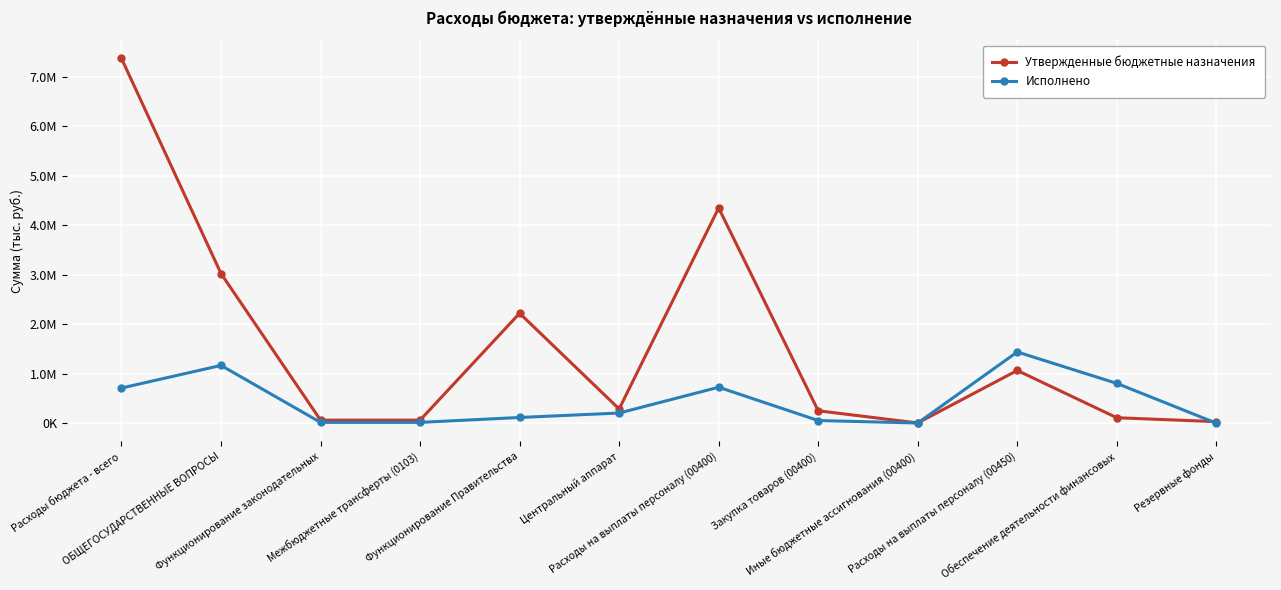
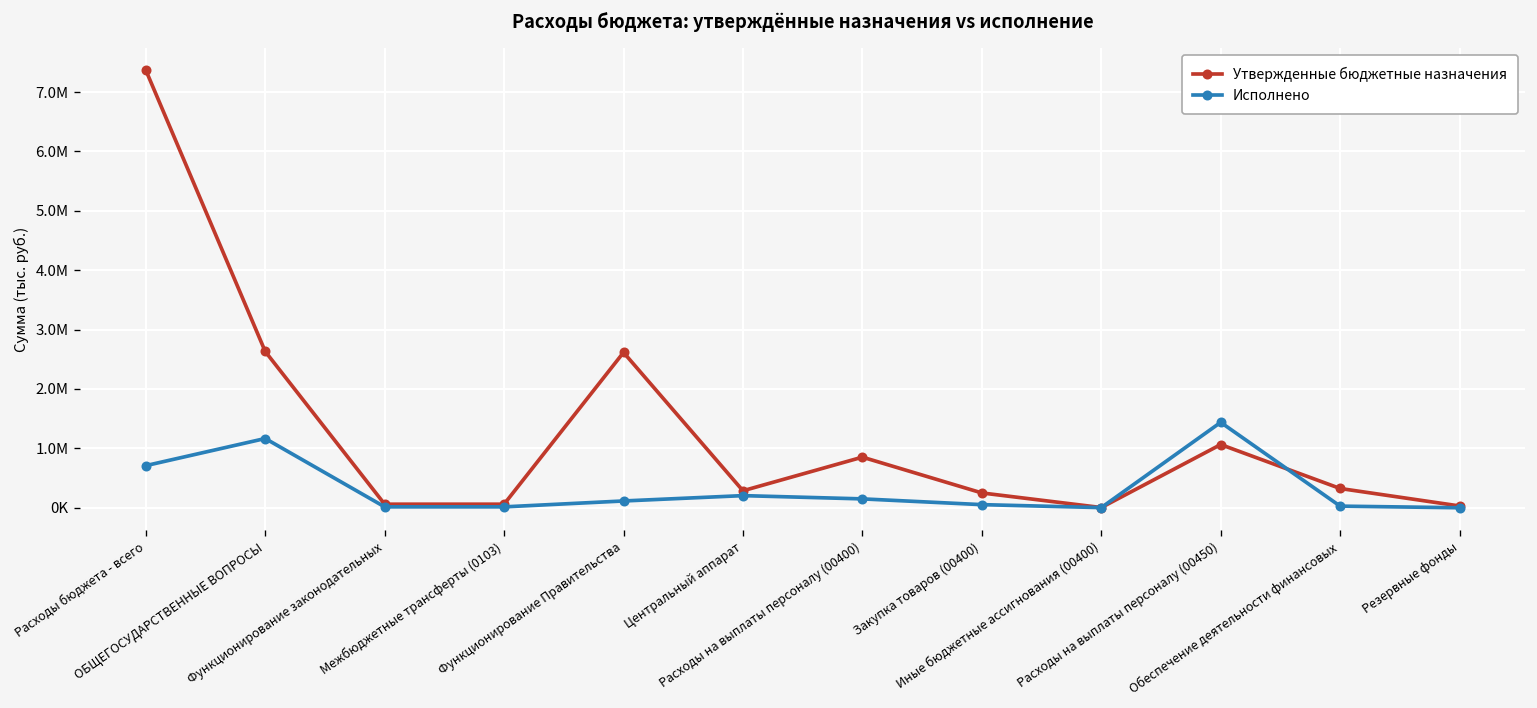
  {
    "Утвержденные бюджетные назначения": {
      "Расходы бюджета - всего": 7400000,
-     "ОБЩЕГОСУДАРСТВЕННЫЕ ВОПРОСЫ": 3000000,
-     "Функционирование Правительства": 2200000,
+     "ОБЩЕГОСУДАРСТВЕННЫЕ ВОПРОСЫ": 2600000,
+     "Функционирование Правительства": 2600000,
      "Центральный аппарат": 300000,
-     "Расходы на выплаты персоналу (00400)": 4300000,
+     "Расходы на выплаты персоналу (00400)": 900000,
      "Закупка товаров (00400)": 200000,
      "Расходы на выплаты персоналу (00450)": 1100000,
-     "Обеспечение деятельности финансовых": 100000
+     "Обеспечение деятельности финансовых": 300000
    },
    "Исполнено": {
      "Расходы бюджета - всего": 700000,
      "ОБЩЕГОСУДАРСТВЕННЫЕ ВОПРОСЫ": 1200000,
      "Функционирование Правительства": 100000,
      "Центральный аппарат": 200000,
-     "Расходы на выплаты персоналу (00400)": 700000,
+     "Расходы на выплаты персоналу (00400)": 100000,
      "Закупка товаров (00400)": 100000,
      "Расходы на выплаты персоналу (00450)": 1400000,
-     "Обеспечение деятельности финансовых": 800000
+     "Обеспечение деятельности финансовых": 0
    }
  }
